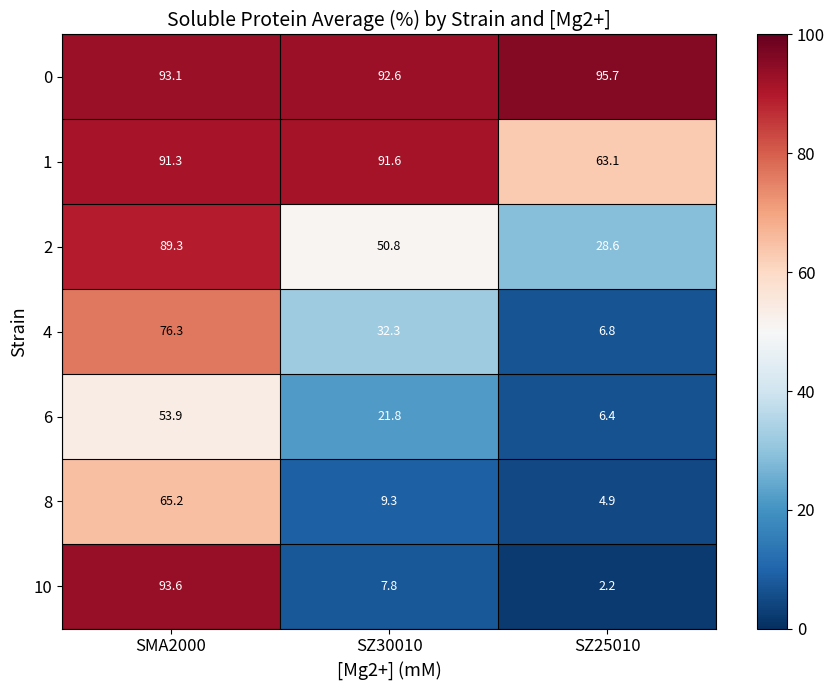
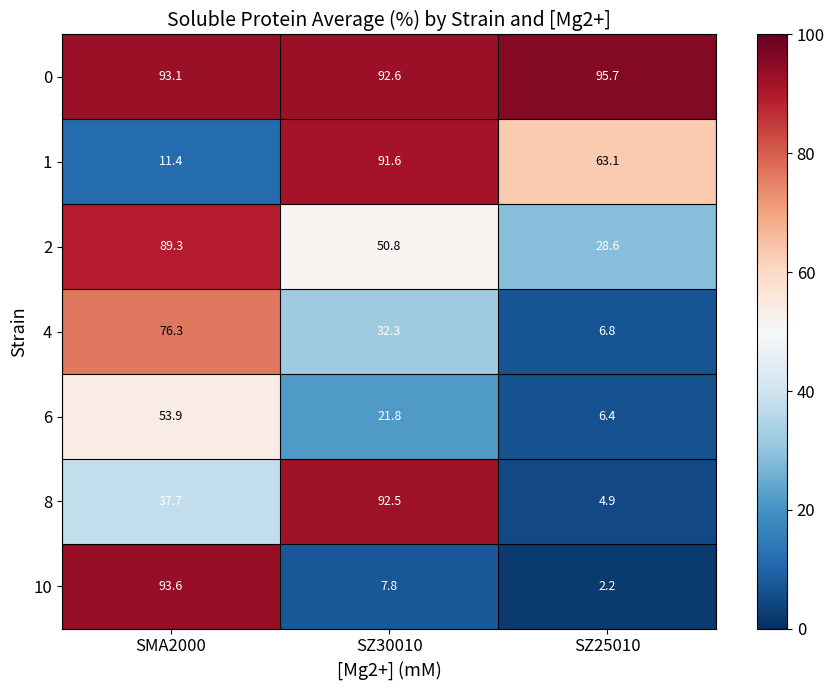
  {
    "0": {
      "SMA2000": 93.1,
      "SZ30010": 92.6,
      "SZ25010": 95.7
    },
    "1": {
-     "SMA2000": 91.3,
+     "SMA2000": 11.4,
      "SZ30010": 91.6,
      "SZ25010": 63.1
    },
    "2": {
      "SMA2000": 89.3,
      "SZ30010": 50.8,
      "SZ25010": 28.6
    },
    "4": {
      "SMA2000": 76.3,
      "SZ30010": 32.3,
      "SZ25010": 6.8
    },
    "6": {
      "SMA2000": 53.9,
      "SZ30010": 21.8,
      "SZ25010": 6.4
    },
    "8": {
-     "SMA2000": 65.2,
-     "SZ30010": 9.3,
+     "SMA2000": 37.7,
+     "SZ30010": 92.5,
      "SZ25010": 4.9
    },
    "10": {
      "SMA2000": 93.6,
      "SZ30010": 7.8,
      "SZ25010": 2.2
    }
  }
